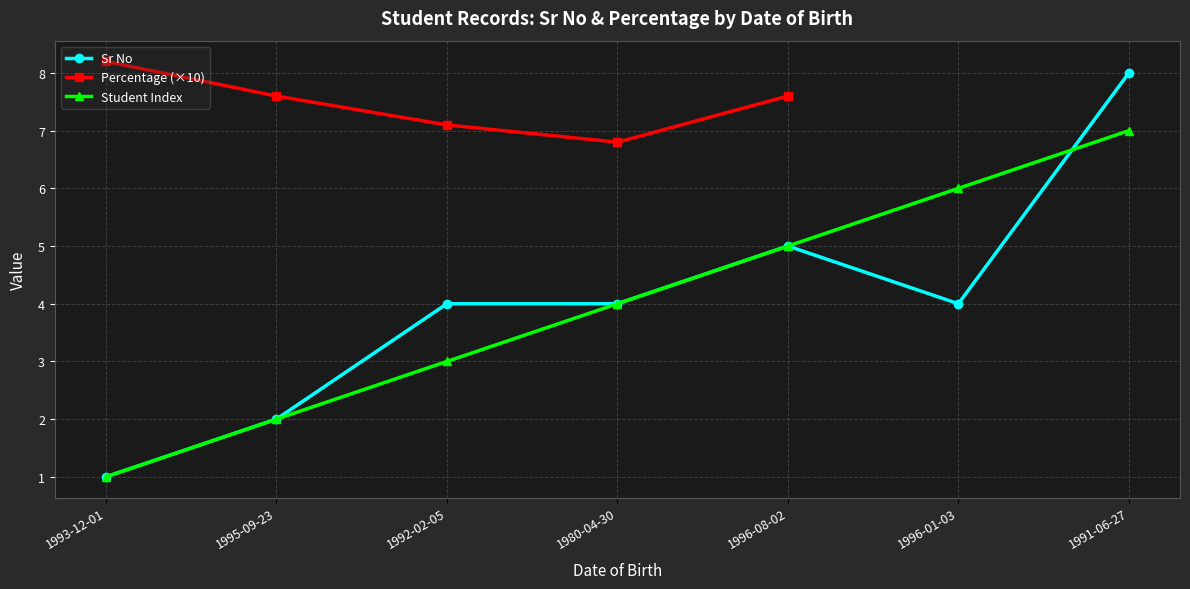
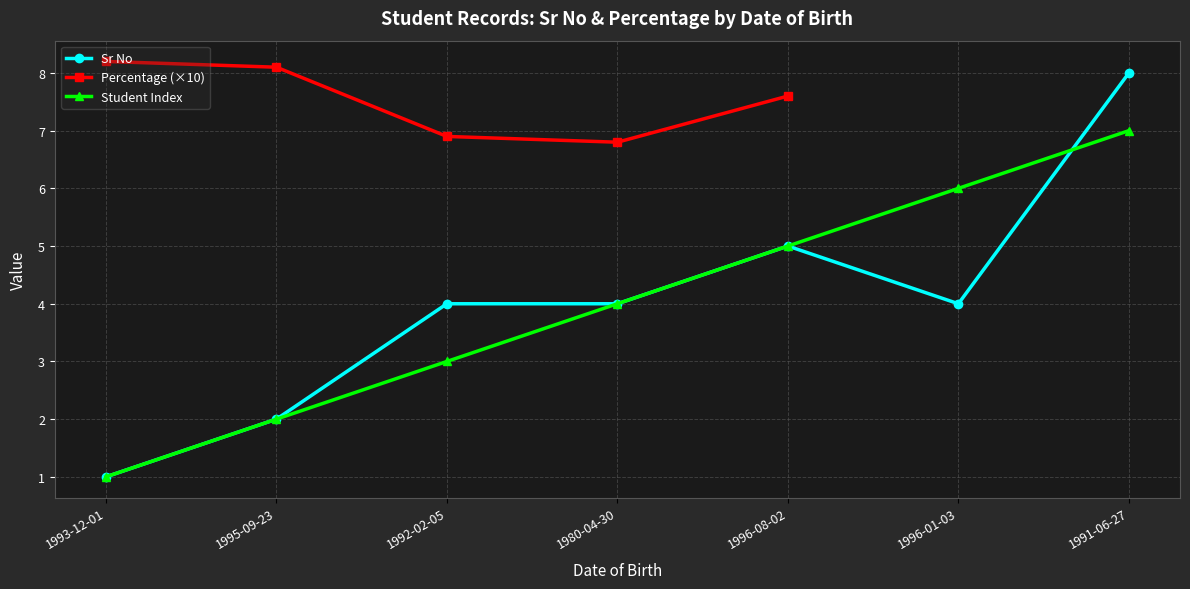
  {
    "Sr No": {
      "1992-02-05": 4.0,
      "1996-01-03": 4.0,
      "1991-06-27": 8.0
    },
    "Percentage (×10)": {
-     "1995-09-23": 7.6,
-     "1992-02-05": 7.1,
+     "1995-09-23": 8.1,
+     "1992-02-05": 6.9,
      "1980-04-30": 6.8,
      "1996-08-02": 7.6
    },
    "Student Index": {
      "1992-02-05": 3.0,
      "1996-01-03": 6.0,
      "1991-06-27": 7.0
    }
  }
